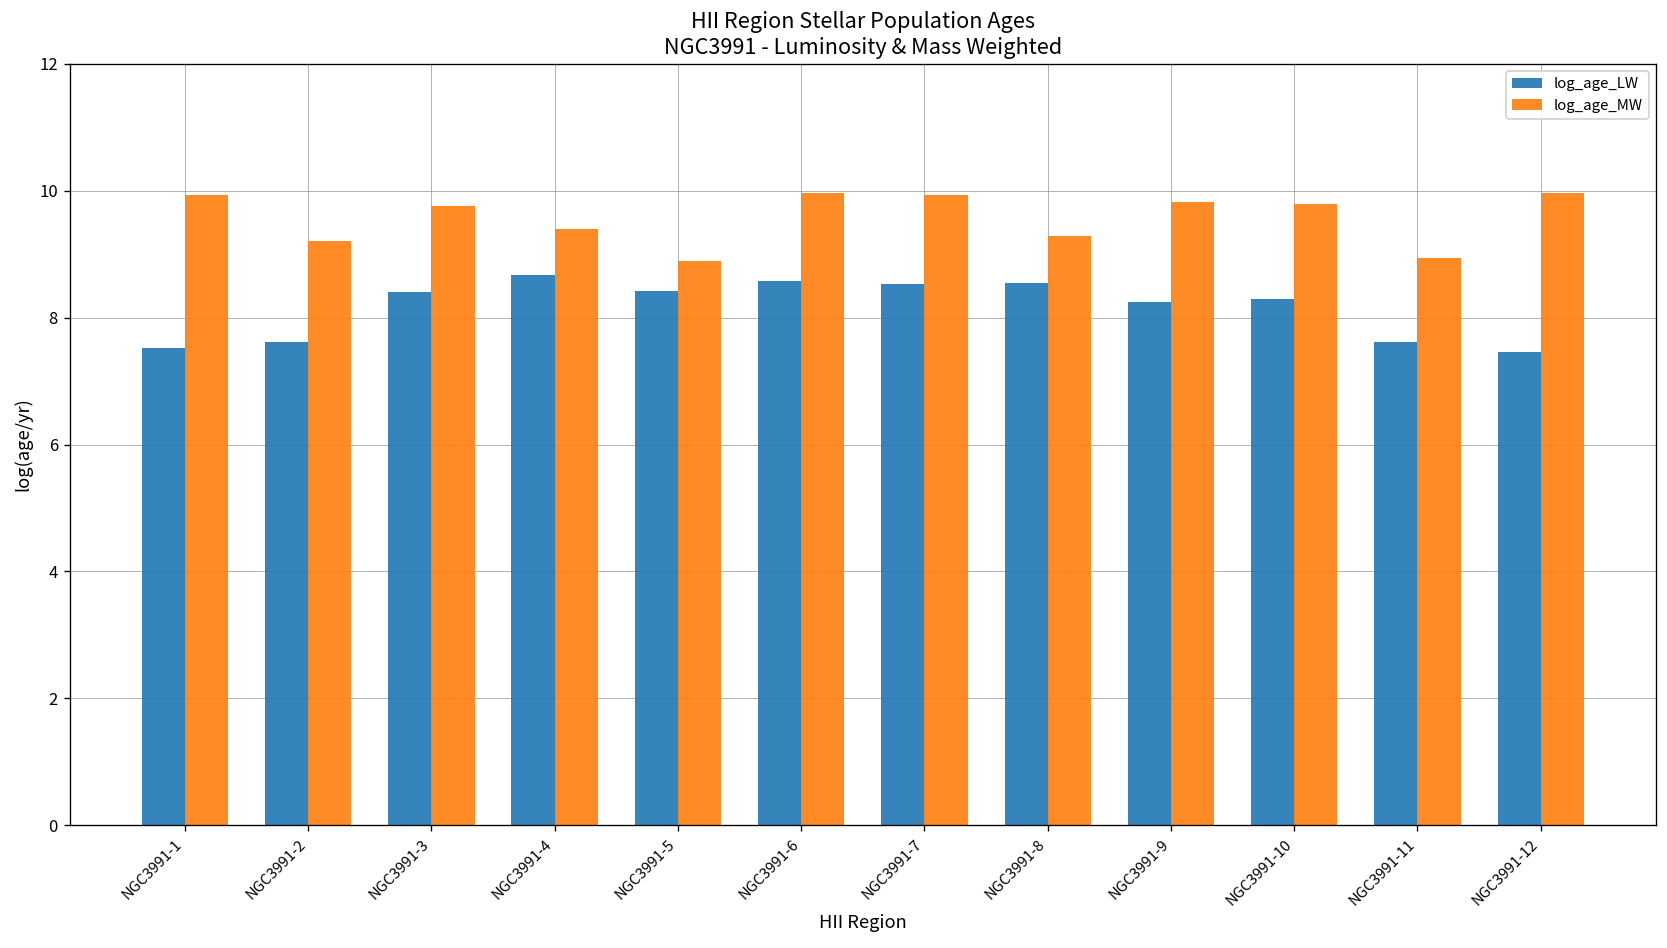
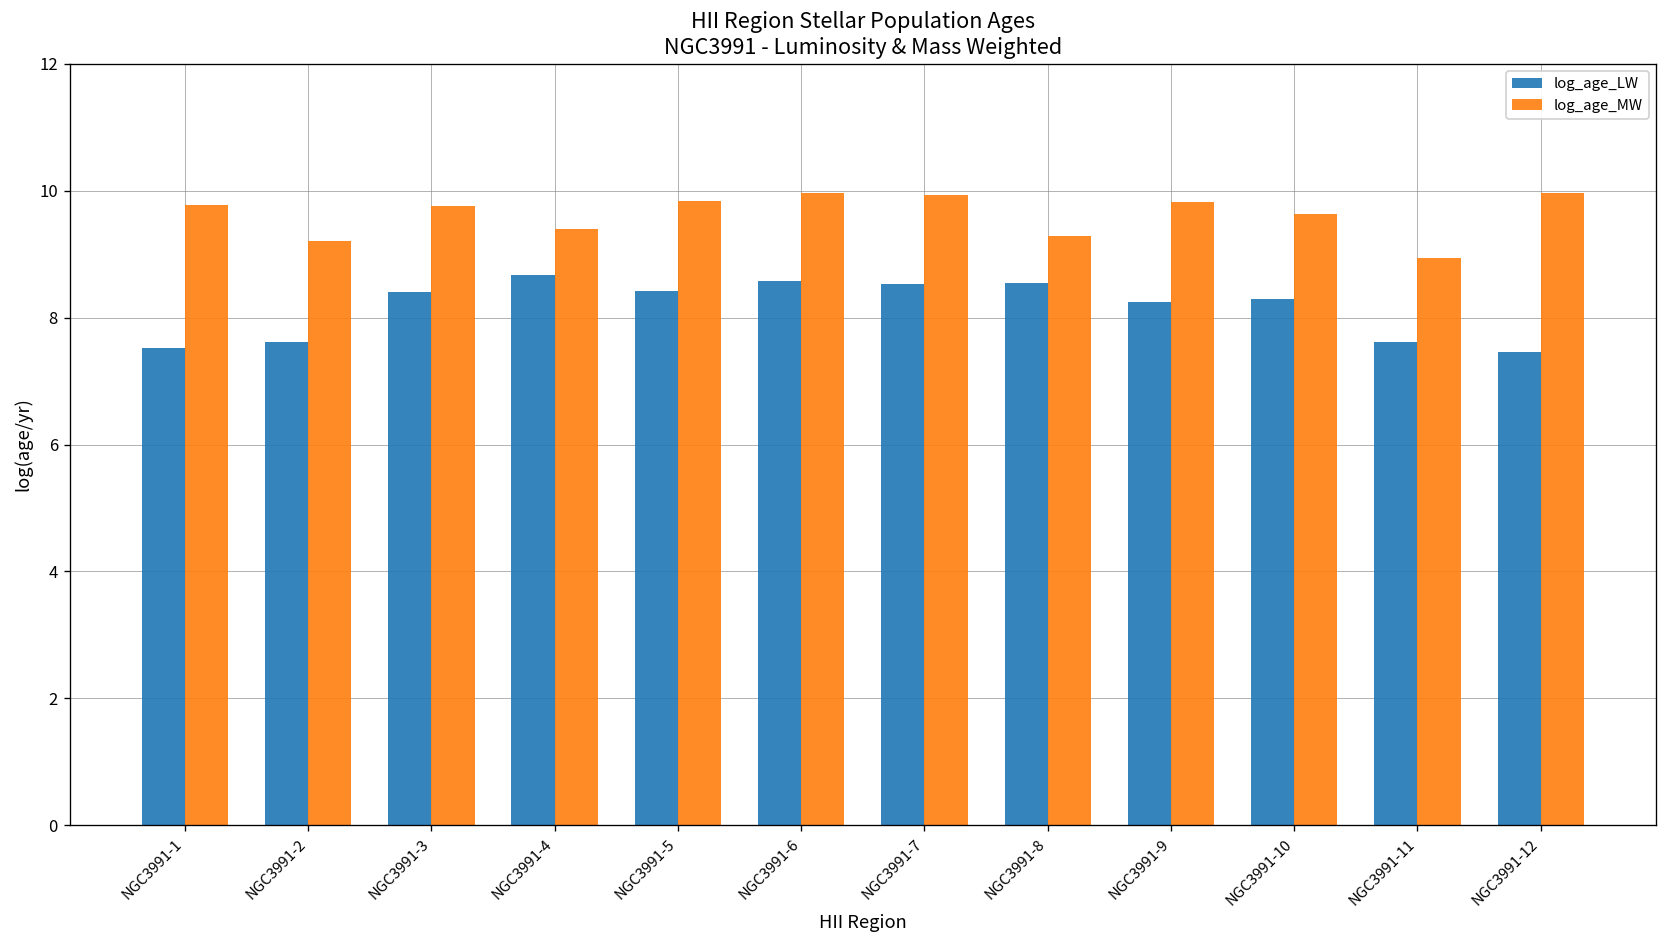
  {
    "log_age_LW": {
      "NGC3991-1": 7.5,
      "NGC3991-2": 7.6,
      "NGC3991-3": 8.4,
      "NGC3991-4": 8.7,
      "NGC3991-5": 8.4,
      "NGC3991-6": 8.6,
      "NGC3991-7": 8.5,
      "NGC3991-8": 8.5,
      "NGC3991-9": 8.2,
      "NGC3991-10": 8.3,
      "NGC3991-11": 7.6,
      "NGC3991-12": 7.5
    },
    "log_age_MW": {
-     "NGC3991-1": 9.9,
+     "NGC3991-1": 9.8,
      "NGC3991-2": 9.2,
      "NGC3991-3": 9.8,
      "NGC3991-4": 9.4,
-     "NGC3991-5": 8.9,
+     "NGC3991-5": 9.8,
      "NGC3991-6": 10.0,
      "NGC3991-7": 9.9,
      "NGC3991-8": 9.3,
      "NGC3991-9": 9.8,
-     "NGC3991-10": 9.8,
+     "NGC3991-10": 9.6,
      "NGC3991-11": 8.9,
      "NGC3991-12": 10.0
    }
  }
